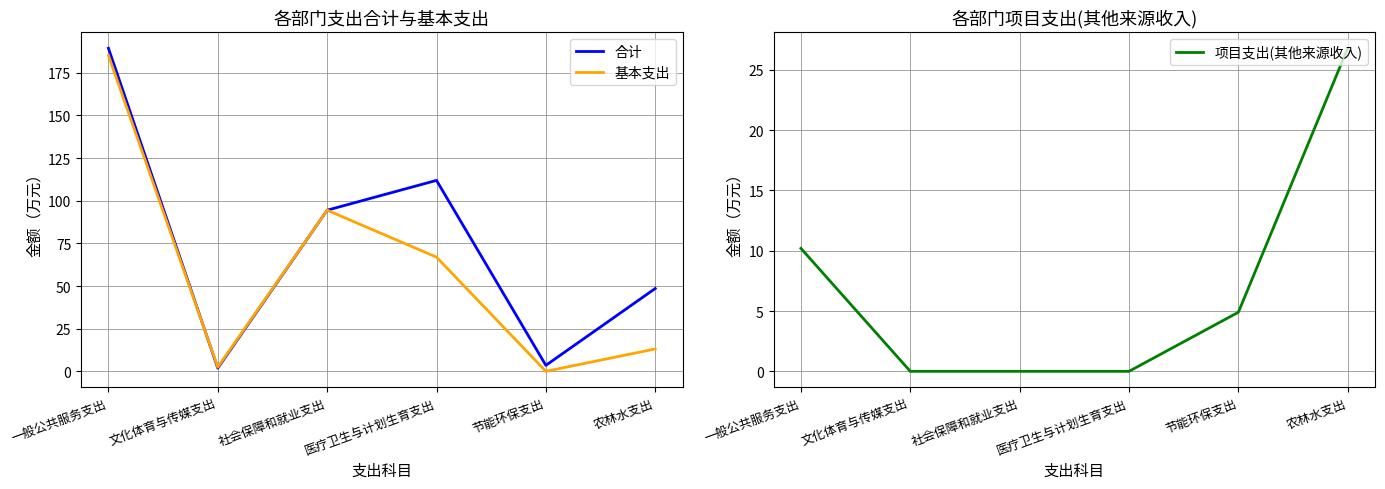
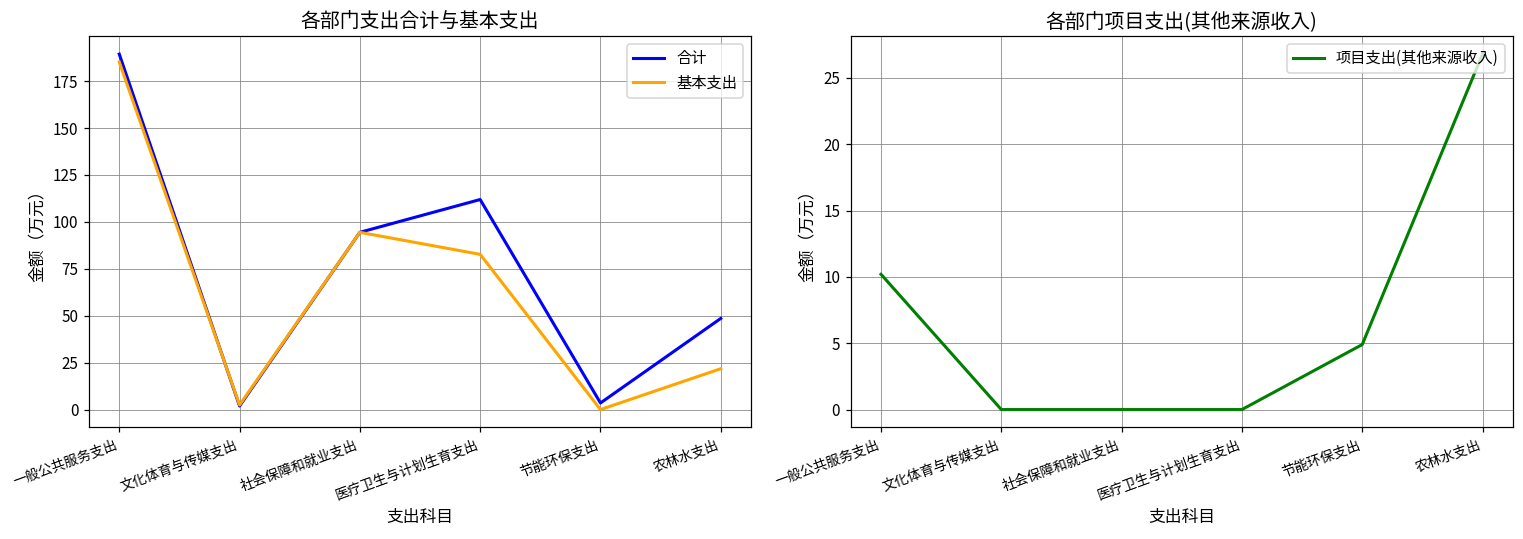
  {
    "各部门支出合计与基本支出": {
      "合计": {
        "一般公共服务支出": 189,
        "医疗卫生与计划生育支出": 112,
        "节能环保支出": 4,
        "农林水支出": 49
      },
      "基本支出": {
        "一般公共服务支出": 185,
-       "医疗卫生与计划生育支出": 67,
+       "医疗卫生与计划生育支出": 83,
        "节能环保支出": 0,
-       "农林水支出": 13
+       "农林水支出": 22
      }
    },
    "各部门项目支出(其他来源收入)": {
      "一般公共服务支出": 10.2,
      "文化体育与传媒支出": 0.0,
      "社会保障和就业支出": 0.0,
      "医疗卫生与计划生育支出": 0.0,
      "节能环保支出": 4.9
    }
  }
